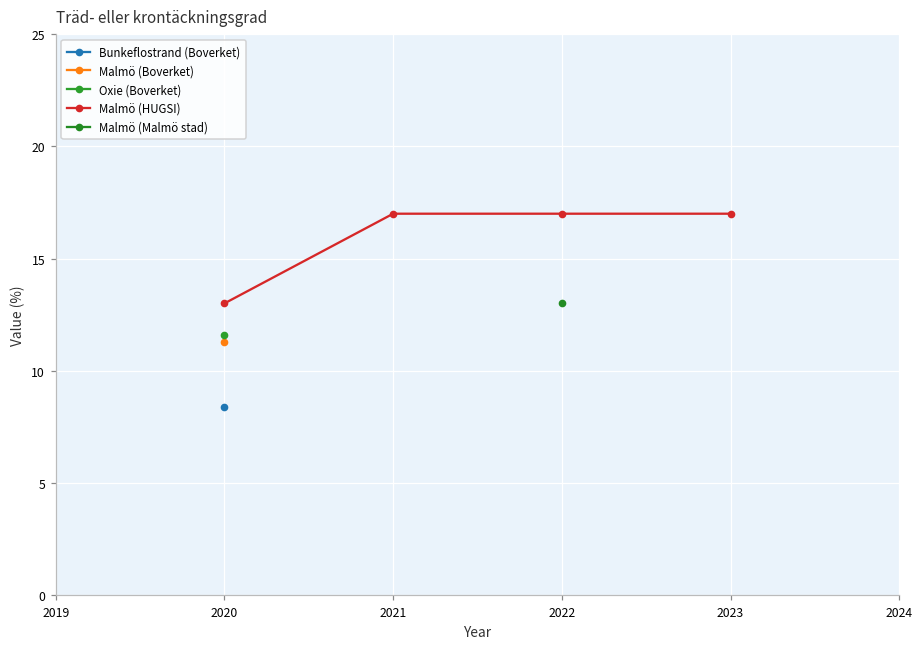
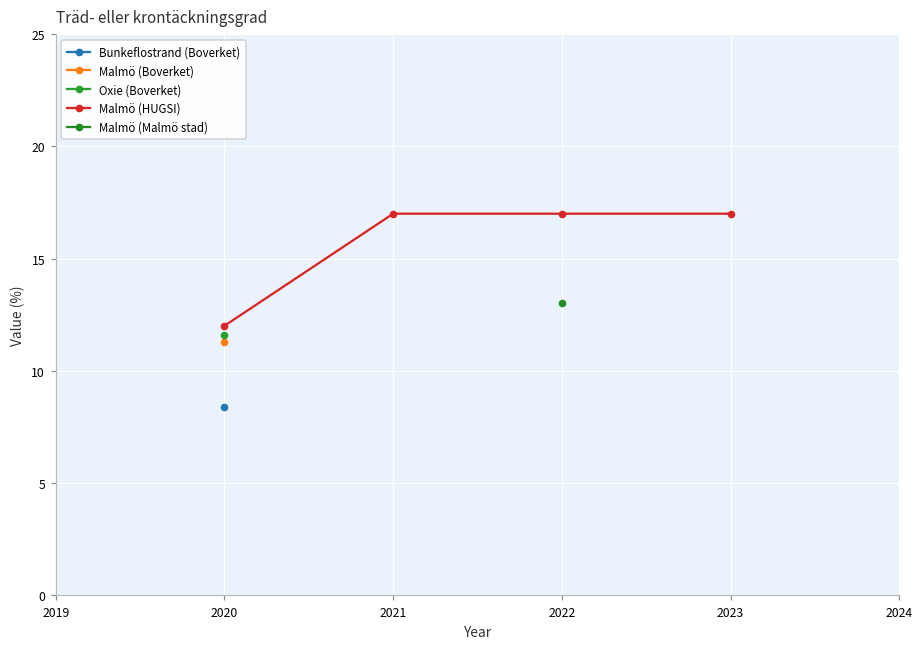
  {
    "Bunkeflostrand (Boverket)": {
      "2020": 8.4
    },
    "Malmö (Boverket)": {
      "2020": 11.3
    },
    "Malmö (HUGSI)": {
-     "2020": 13,
+     "2020": 12,
      "2021": 17,
      "2022": 17,
      "2023": 17
    }
  }
